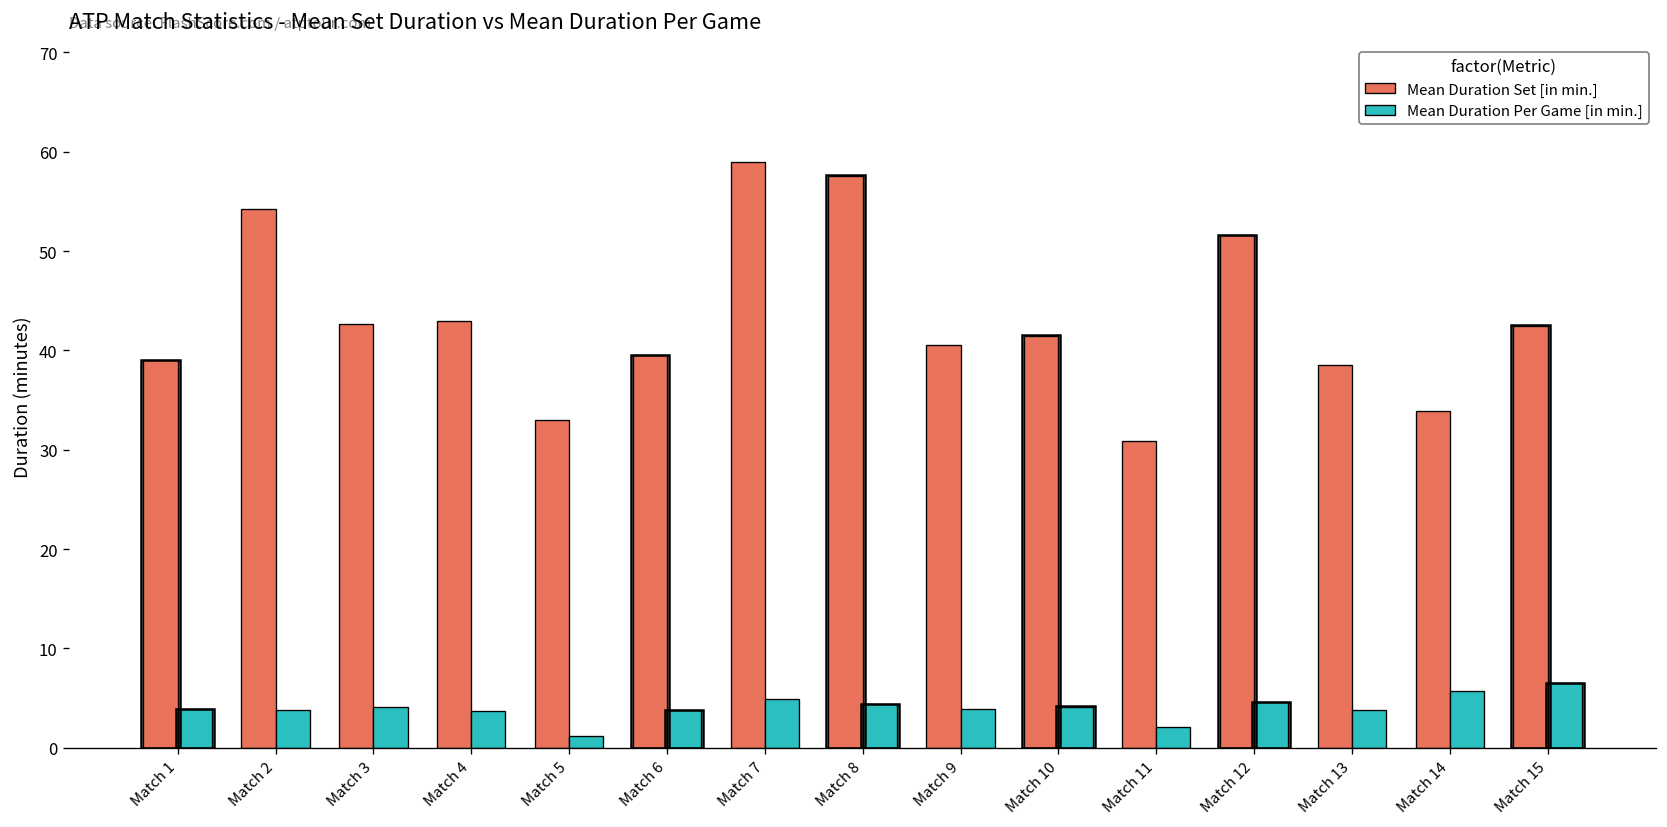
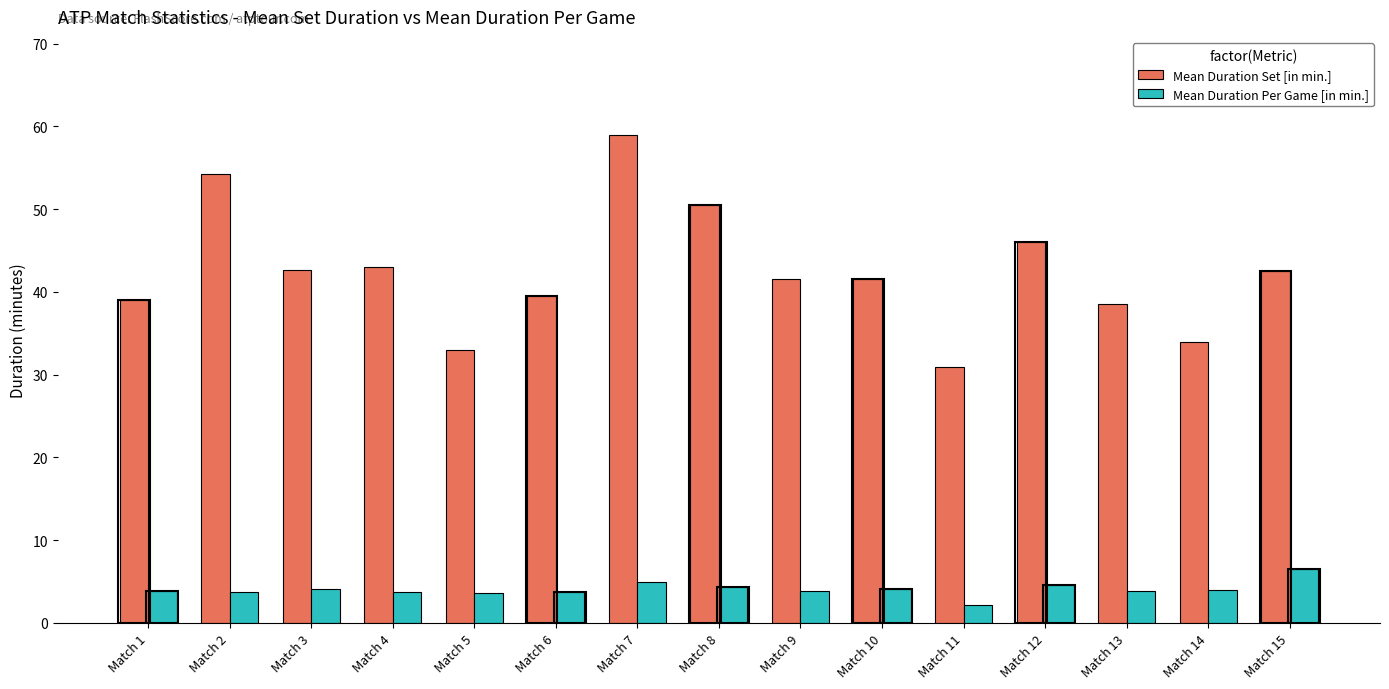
  {
    "Mean Duration Set [in min.]": {
      "Match 1": 39,
      "Match 2": 54,
      "Match 3": 43,
      "Match 4": 43,
      "Match 5": 33,
      "Match 6": 40,
      "Match 7": 59,
-     "Match 8": 58,
-     "Match 9": 41,
+     "Match 8": 51,
+     "Match 9": 42,
      "Match 10": 42,
      "Match 11": 31,
-     "Match 12": 52,
+     "Match 12": 46,
      "Match 13": 39,
      "Match 14": 34,
      "Match 15": 43
    },
    "Mean Duration Per Game [in min.]": {
      "Match 1": 4,
      "Match 2": 4,
      "Match 3": 4,
      "Match 4": 4,
-     "Match 5": 1,
+     "Match 5": 4,
      "Match 6": 4,
      "Match 7": 5,
      "Match 8": 4,
      "Match 9": 4,
      "Match 10": 4,
      "Match 11": 2,
      "Match 12": 5,
      "Match 13": 4,
-     "Match 14": 6,
+     "Match 14": 4,
      "Match 15": 7
    }
  }
